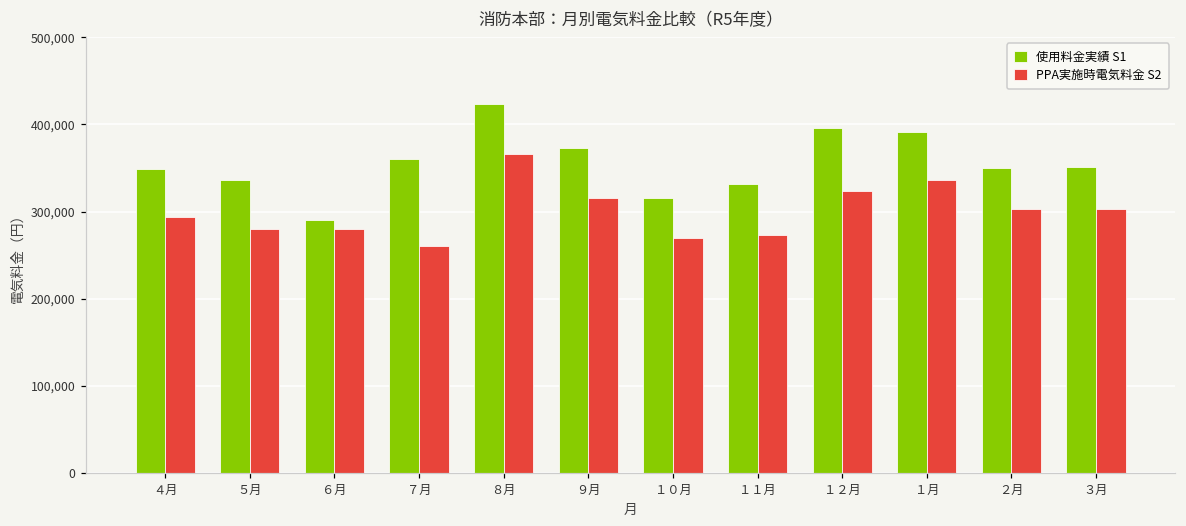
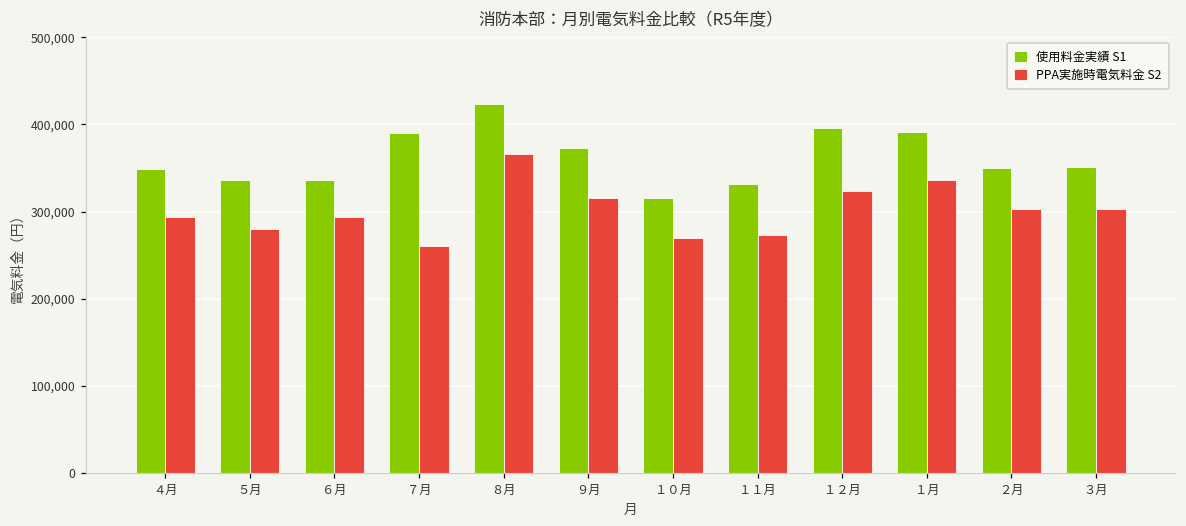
  {
    "使用料金実績 S1": {
      "４月": "350,000",
      "５月": "340,000",
-     "６月": "290,000",
-     "７月": "360,000",
+     "６月": "340,000",
+     "７月": "390,000",
      "８月": "420,000",
      "９月": "370,000",
      "１０月": "320,000",
      "１１月": "330,000",
      "１２月": "400,000",
      "１月": "390,000",
      "２月": "350,000",
      "３月": "350,000"
    },
    "PPA実施時電気料金 S2": {
      "４月": "290,000",
      "５月": "280,000",
-     "６月": "280,000",
+     "６月": "290,000",
      "７月": "260,000",
      "８月": "370,000",
      "９月": "320,000",
      "１０月": "270,000",
      "１１月": "270,000",
      "１２月": "320,000",
      "１月": "340,000",
      "２月": "300,000",
      "３月": "300,000"
    }
  }
